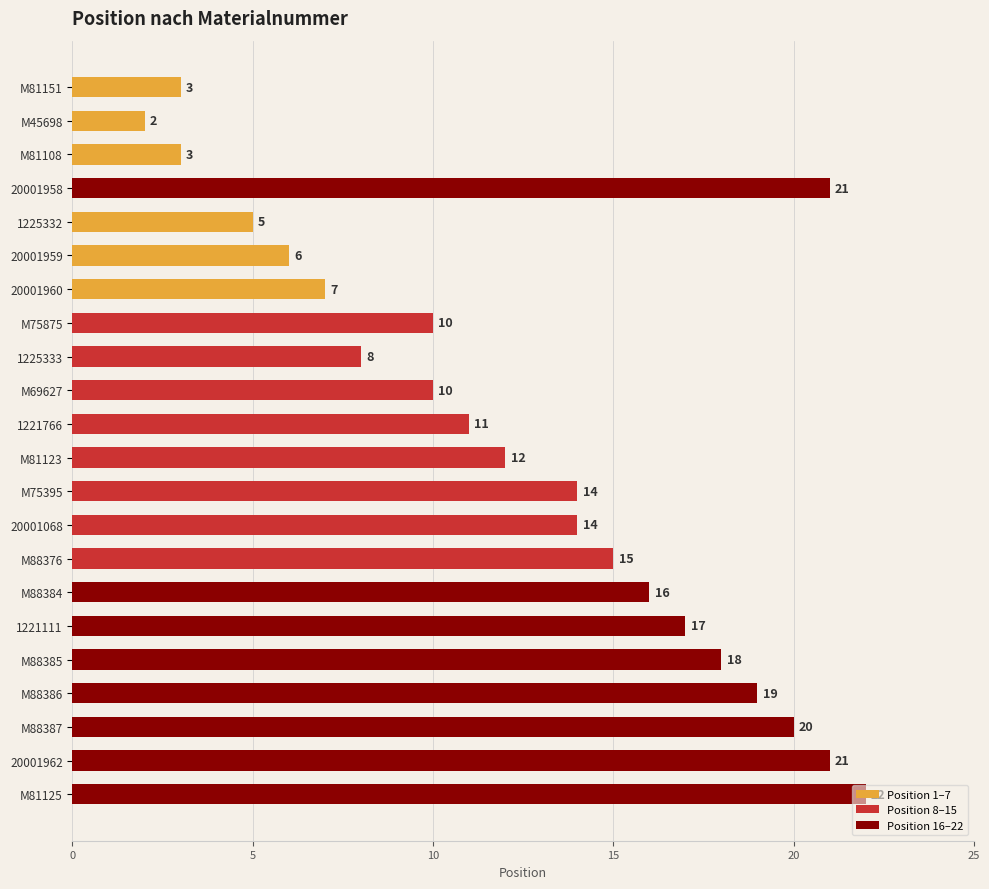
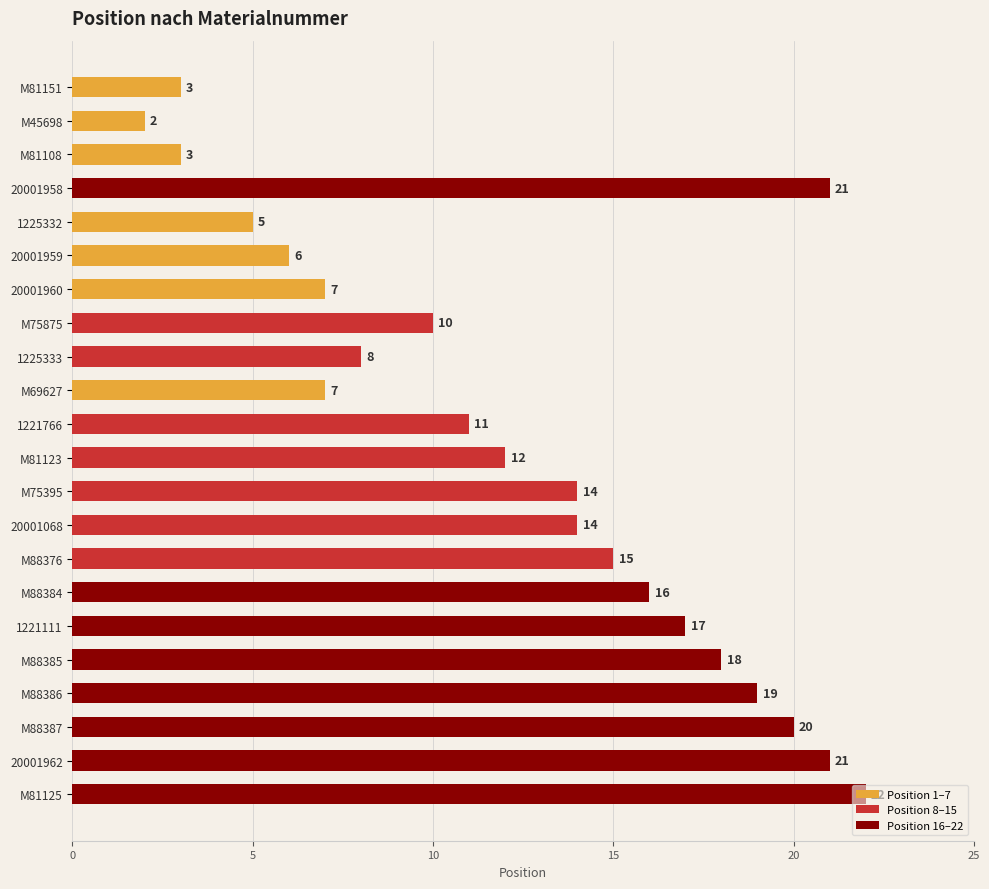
  {
    "M81151": 3,
    "M45698": 2,
    "M81108": 3,
    "20001958": 21,
    "1225332": 5,
    "20001959": 6,
    "20001960": 7,
    "M75875": 10,
    "1225333": 8,
-   "M69627": 10,
+   "M69627": 7,
    "1221766": 11,
    "M81123": 12,
    "M75395": 14,
    "20001068": 14,
    "M88376": 15,
    "M88384": 16,
    "1221111": 17,
    "M88385": 18,
    "M88386": 19,
    "M88387": 20,
    "20001962": 21
  }
